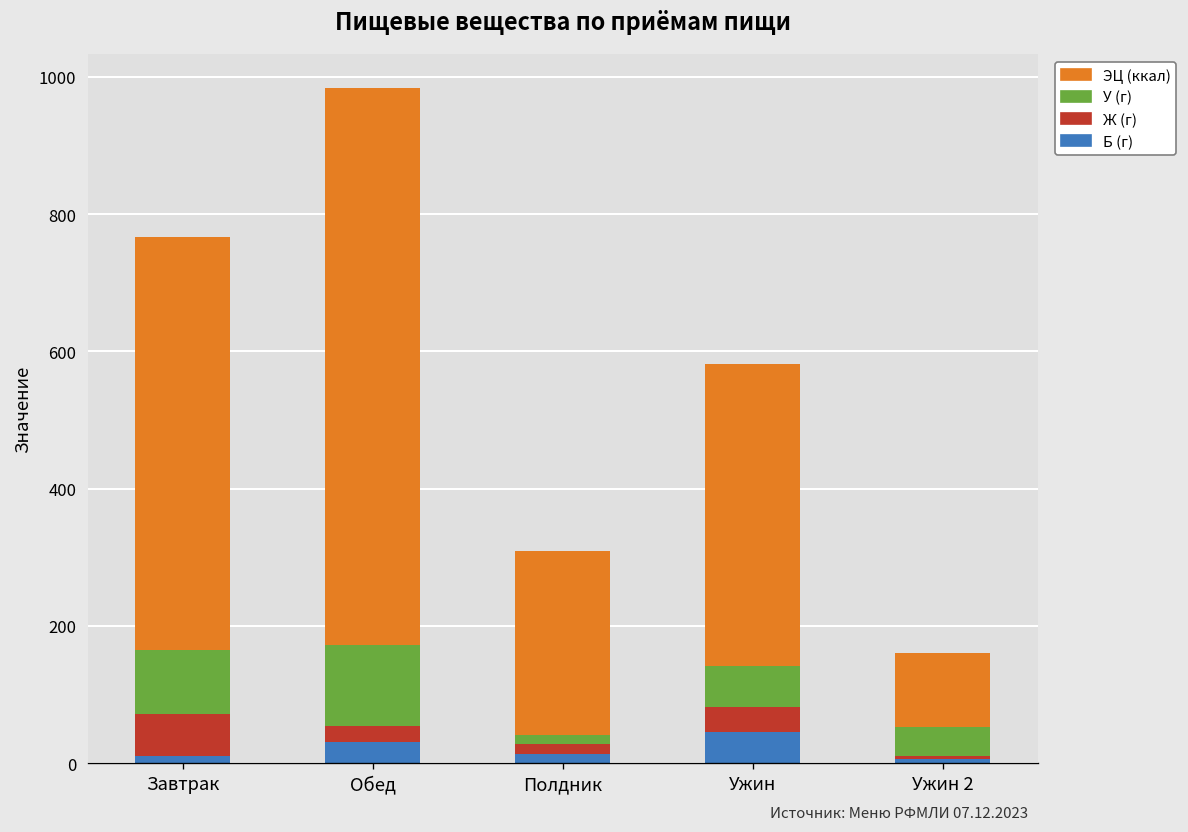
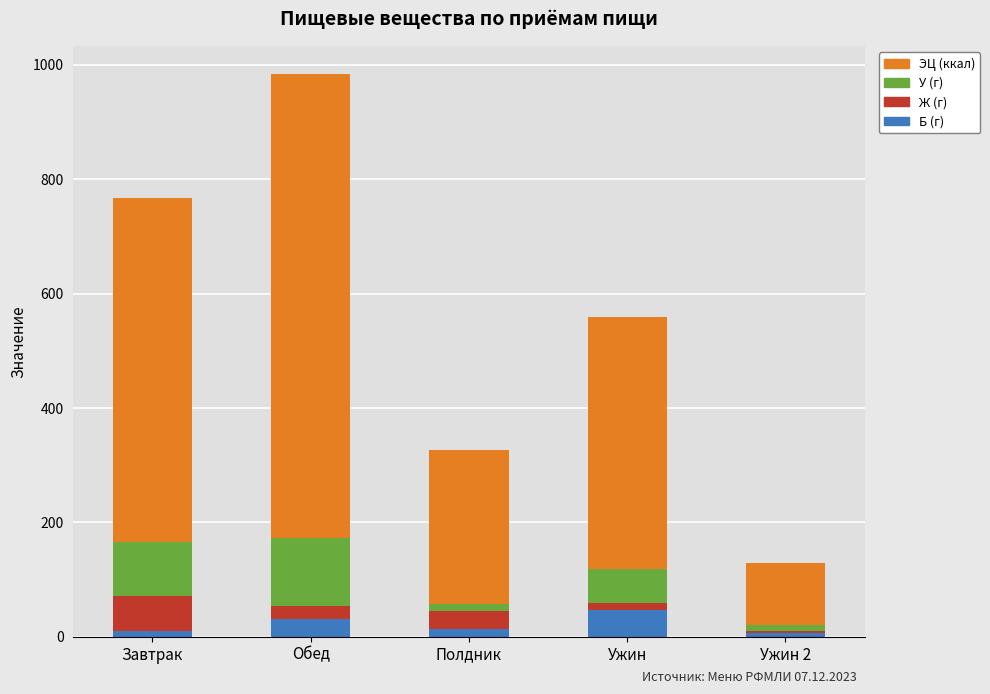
  {
    "Б (г)": {
      "Завтрак": 10,
      "Обед": 30,
      "Полдник": 10,
      "Ужин": 50,
      "Ужин 2": 10
    },
    "Ж (г)": {
      "Завтрак": 60,
      "Обед": 20,
-     "Полдник": 10,
-     "Ужин": 40,
+     "Полдник": 30,
+     "Ужин": 10,
      "Ужин 2": 10
    },
    "У (г)": {
      "Завтрак": 90,
      "Обед": 120,
      "Полдник": 10,
      "Ужин": 60,
-     "Ужин 2": 40
+     "Ужин 2": 10
    },
    "ЭЦ (ккал)": {
      "Завтрак": 600,
      "Обед": 810,
      "Полдник": 270,
      "Ужин": 440,
      "Ужин 2": 110
    }
  }
